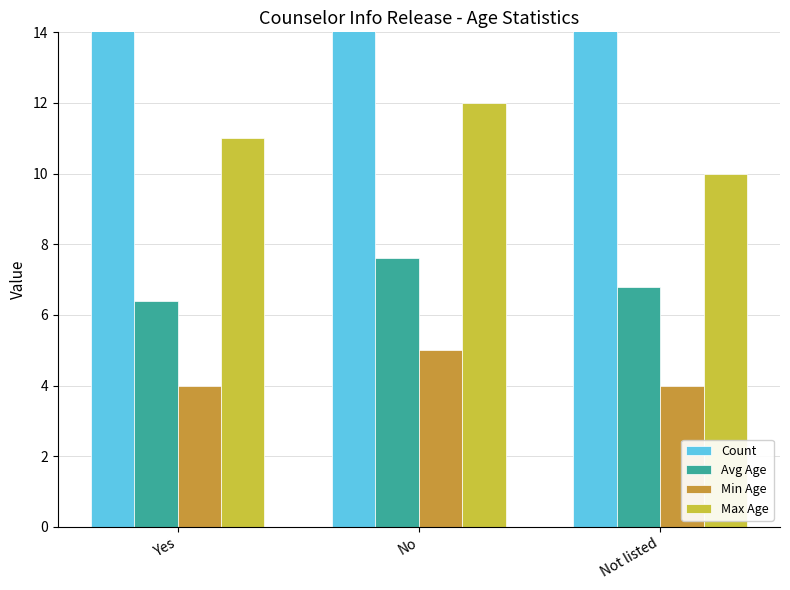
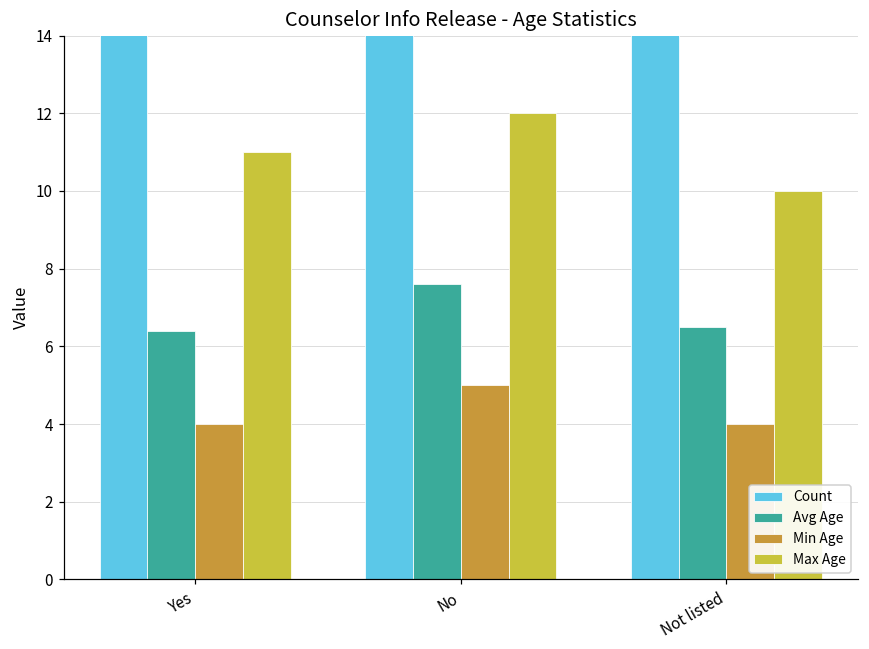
  {
    "Avg Age": {
      "Yes": 6.4,
      "No": 7.6,
-     "Not listed": 6.8
+     "Not listed": 6.5
    }
  }
